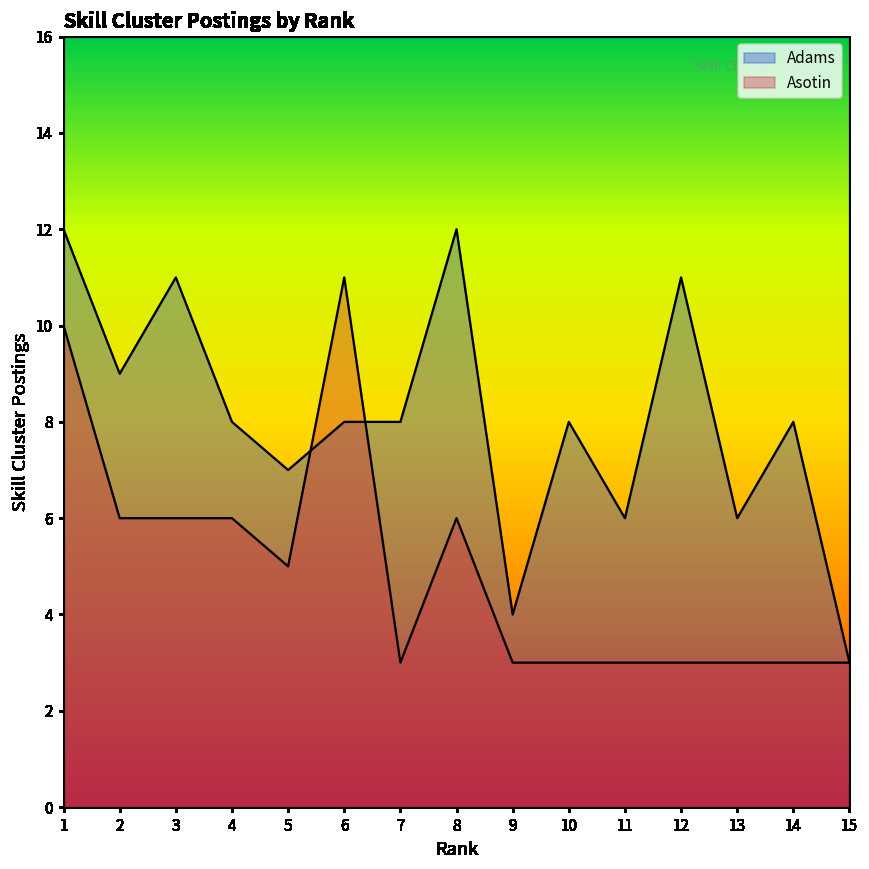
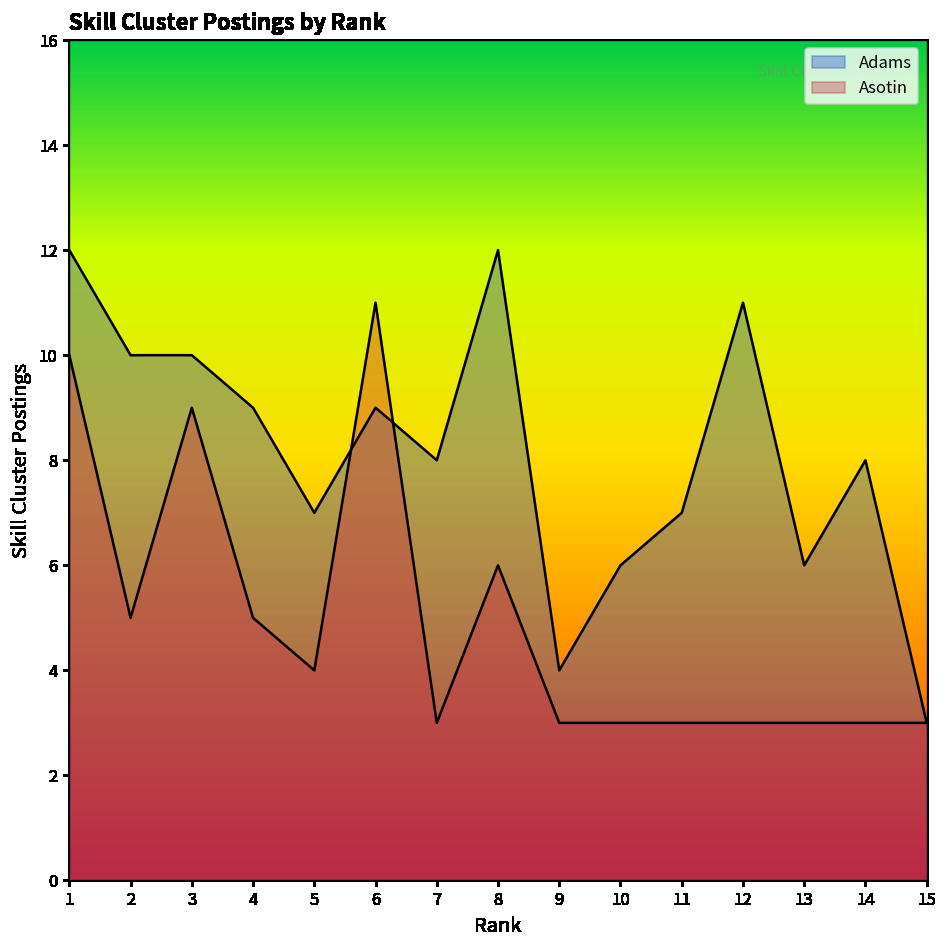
  {
    "Adams": {
      "1": 12,
-     "2": 9,
-     "3": 11,
-     "4": 8,
+     "2": 10,
+     "3": 10,
+     "4": 9,
      "5": 7,
-     "6": 8,
+     "6": 9,
      "7": 8,
      "8": 12,
      "9": 4,
-     "10": 8,
-     "11": 6,
+     "10": 6,
+     "11": 7,
      "12": 11,
      "13": 6,
      "14": 8
    },
    "Asotin": {
      "1": 10,
-     "2": 6,
-     "3": 6,
-     "4": 6,
-     "5": 5,
+     "2": 5,
+     "3": 9,
+     "4": 5,
+     "5": 4,
      "6": 11,
      "7": 3,
      "8": 6,
      "9": 3,
      "10": 3,
      "11": 3,
      "12": 3,
      "13": 3,
      "14": 3
    }
  }
